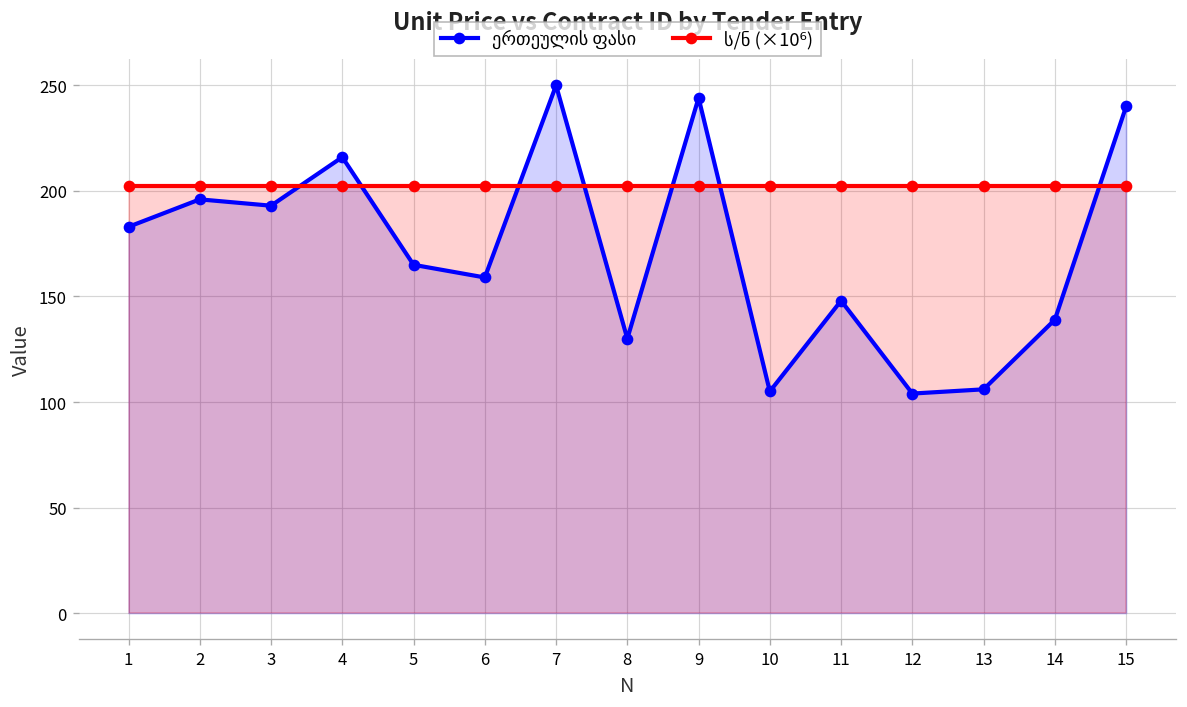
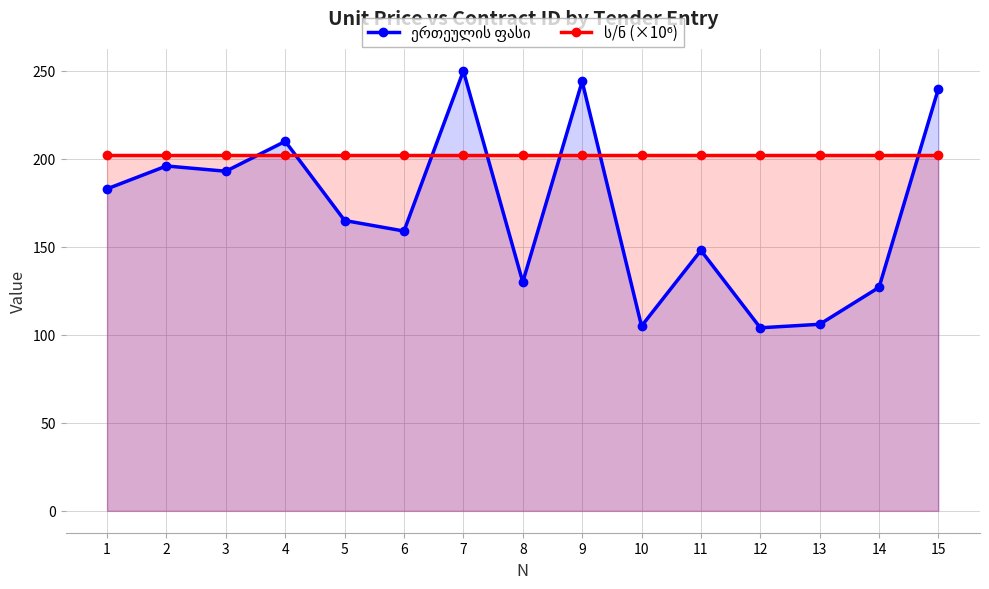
  {
    "ერთეულის ფასი": {
      "1": 183,
      "2": 196,
      "3": 193,
-     "4": 216,
+     "4": 210,
      "5": 165,
      "6": 159,
      "7": 250,
      "8": 130,
      "9": 244,
      "10": 105,
      "11": 148,
      "12": 104,
      "13": 106,
-     "14": 139,
+     "14": 127,
      "15": 240
    },
    "ს/ნ (×10⁶)": {
      "1": 202,
      "2": 202,
      "3": 202,
      "4": 202,
      "5": 202,
      "6": 202,
      "7": 202,
      "8": 202,
      "9": 202,
      "10": 202,
      "11": 202,
      "12": 202,
      "13": 202,
      "14": 202,
      "15": 202
    }
  }
